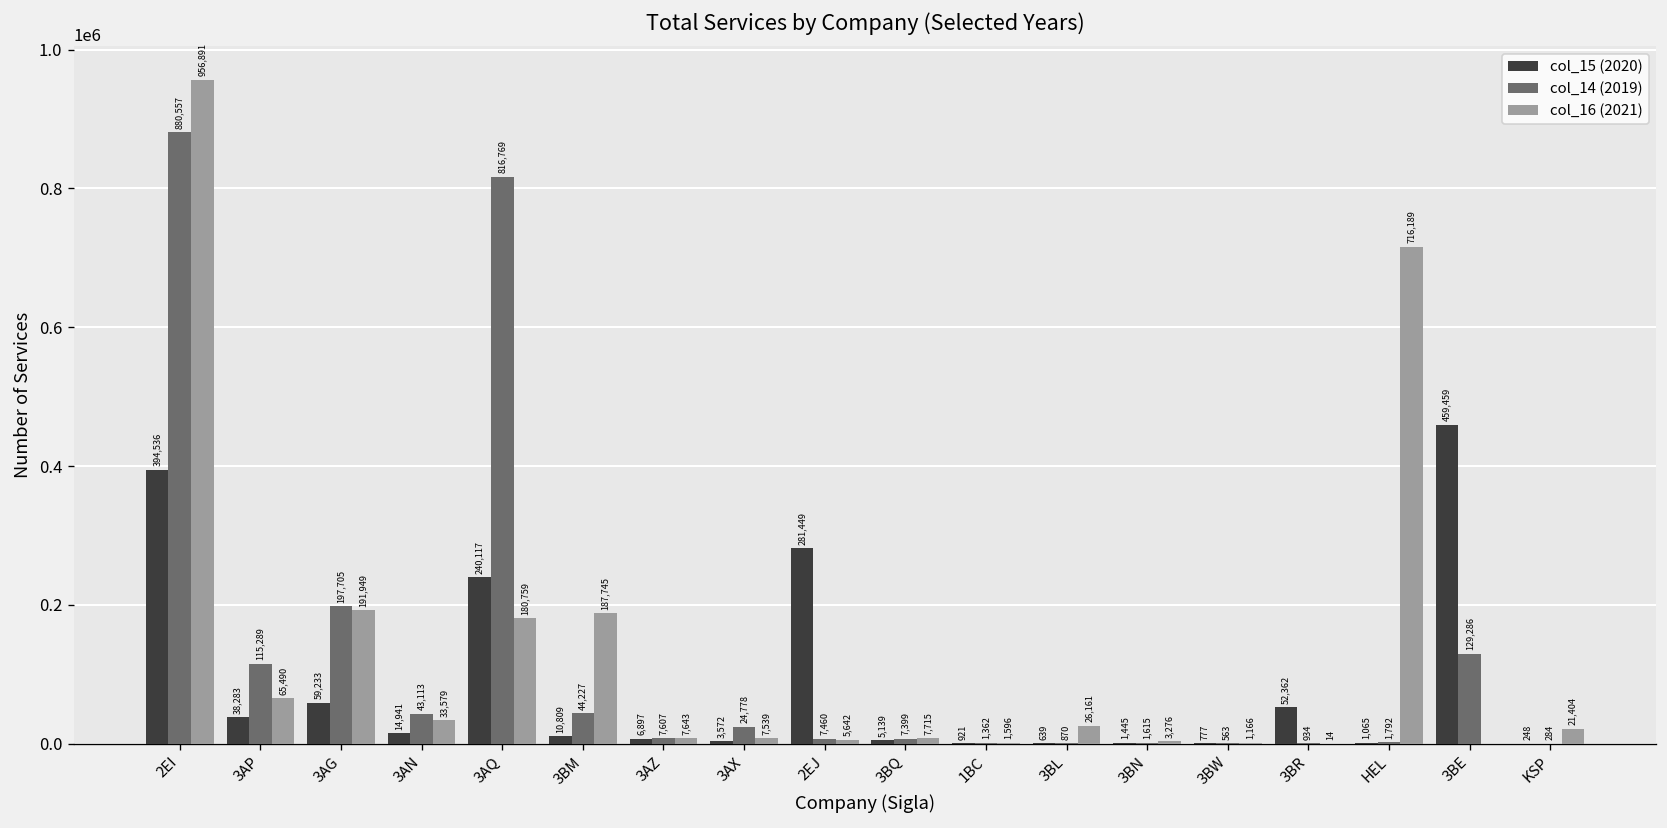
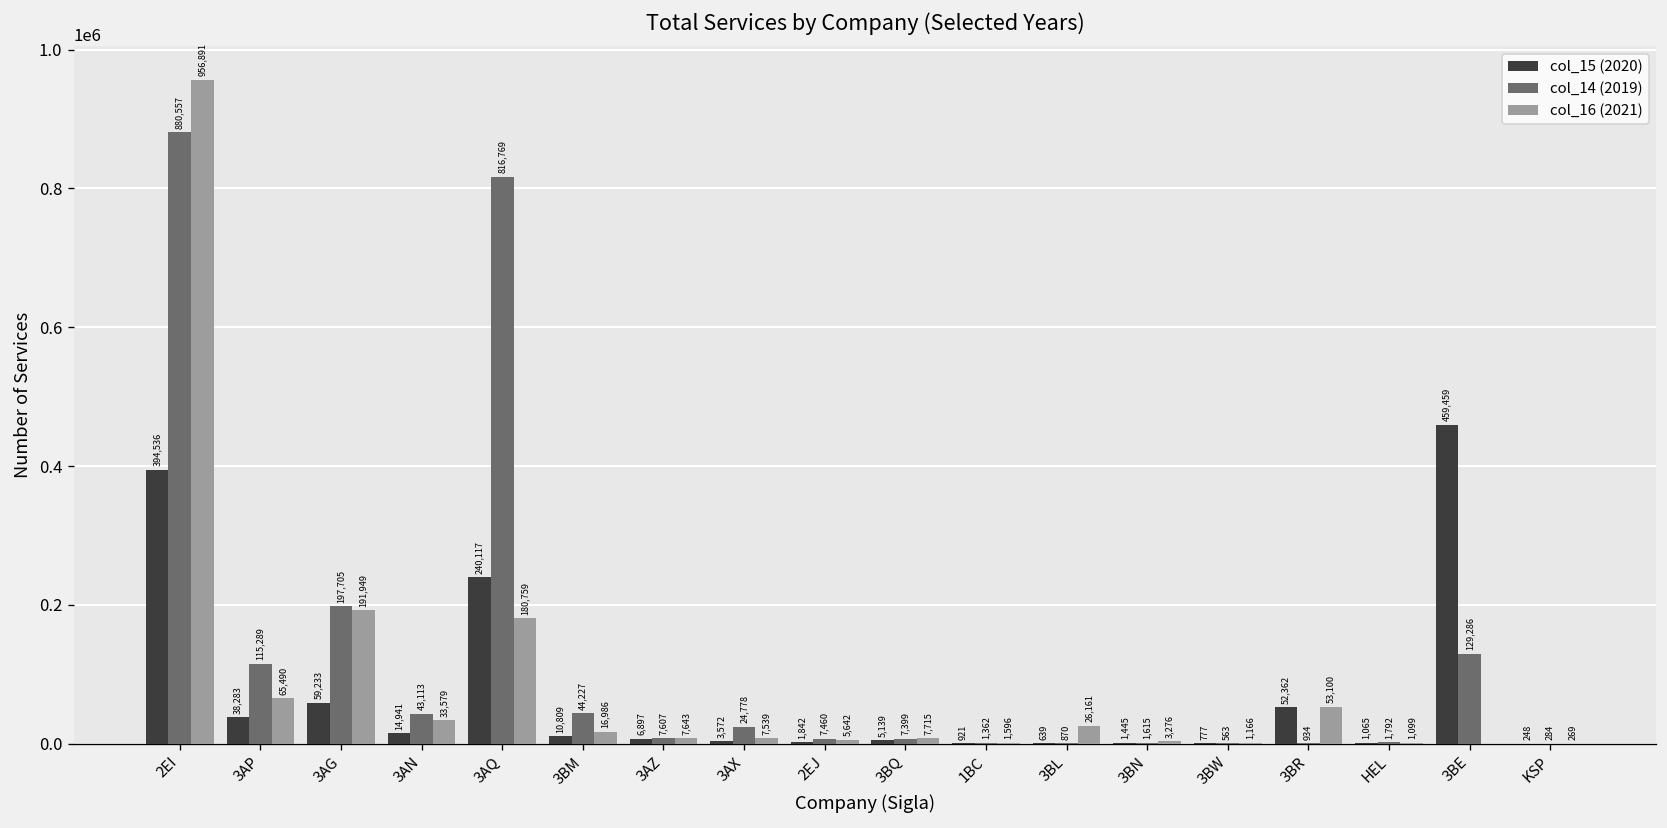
  {
    "col_15 (2020)": {
      "2EI": "394,536",
      "3AP": "38,283",
      "3AG": "59,233",
      "3AN": "14,941",
      "3AQ": "240,117",
      "3BM": "10,809",
      "3AZ": "6,897",
      "3AX": "3,572",
-     "2EJ": "281,449",
+     "2EJ": "1,842",
      "3BQ": "5,139",
      "1BC": "921",
      "3BL": "639",
      "3BN": "1,445",
      "3BW": "777",
      "3BR": "52,362",
      "HEL": "1,065",
      "3BE": "459,459",
      "KSP": "248"
    },
    "col_14 (2019)": {
      "2EI": "880,557",
      "3AP": "115,289",
      "3AG": "197,705",
      "3AN": "43,113",
      "3AQ": "816,769",
      "3BM": "44,227",
      "3AZ": "7,607",
      "3AX": "24,778",
      "2EJ": "7,460",
      "3BQ": "7,399",
      "1BC": "1,362",
      "3BL": "870",
      "3BN": "1,615",
      "3BW": "563",
      "3BR": "934",
      "HEL": "1,792",
      "3BE": "129,286",
      "KSP": "284"
    },
    "col_16 (2021)": {
      "2EI": "956,891",
      "3AP": "65,490",
      "3AG": "191,949",
      "3AN": "33,579",
      "3AQ": "180,759",
-     "3BM": "187,745",
+     "3BM": "16,986",
      "3AZ": "7,643",
      "3AX": "7,539",
      "2EJ": "5,642",
      "3BQ": "7,715",
      "1BC": "1,596",
      "3BL": "26,161",
      "3BN": "3,276",
      "3BW": "1,166",
-     "3BR": "14",
-     "HEL": "716,189",
-     "KSP": "21,404"
+     "3BR": "53,100",
+     "HEL": "1,099",
+     "KSP": "269"
    }
  }
